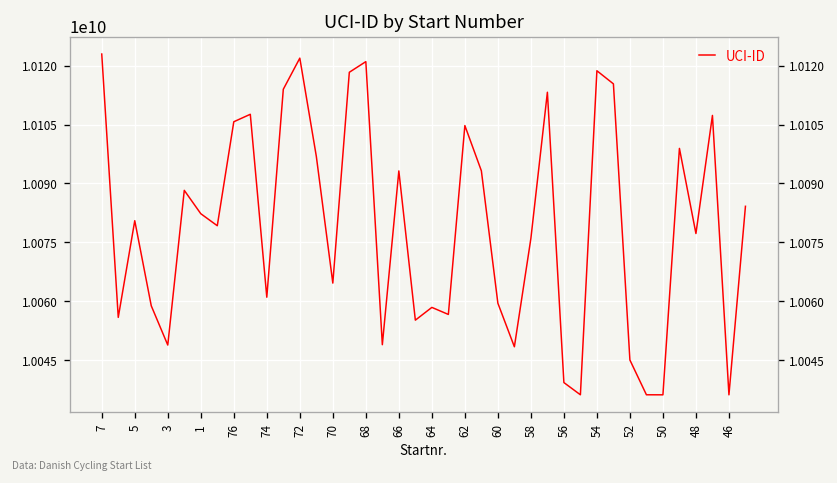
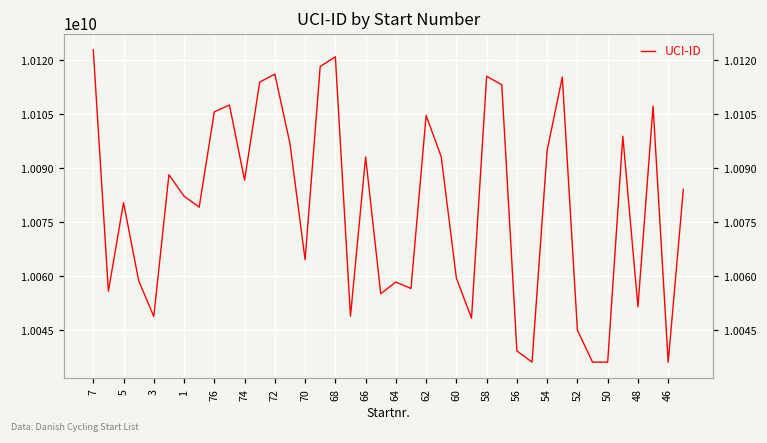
  {
    "76": 10106000000,
-   "74": 10061000000,
-   "72": 10122000000,
+   "74": 10087000000,
+   "72": 10116000000,
    "70": 10065000000,
    "68": 10121000000,
    "66": 10093000000,
    "64": 10058000000,
    "62": 10105000000,
    "60": 10059000000,
-   "58": 10076000000,
+   "58": 10116000000,
    "56": 10039000000,
-   "54": 10119000000,
+   "54": 10095000000,
    "52": 10045000000,
    "50": 10036000000,
-   "48": 10077000000,
+   "48": 10051000000,
    "46": 10036000000
  }
